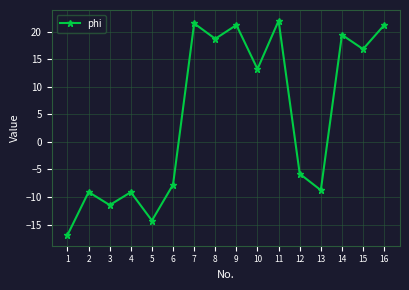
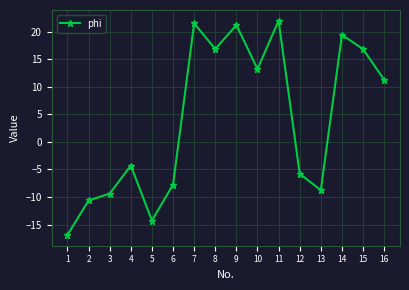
  {
    "1": -17,
-   "2": -9,
-   "3": -11,
-   "4": -9,
+   "2": -11,
+   "3": -9,
+   "4": -4,
    "5": -14,
    "6": -8,
    "7": 22,
-   "8": 19,
+   "8": 17,
    "9": 21,
    "10": 13,
    "11": 22,
    "12": -6,
    "13": -9,
    "14": 19,
    "15": 17,
-   "16": 21
+   "16": 11
  }
